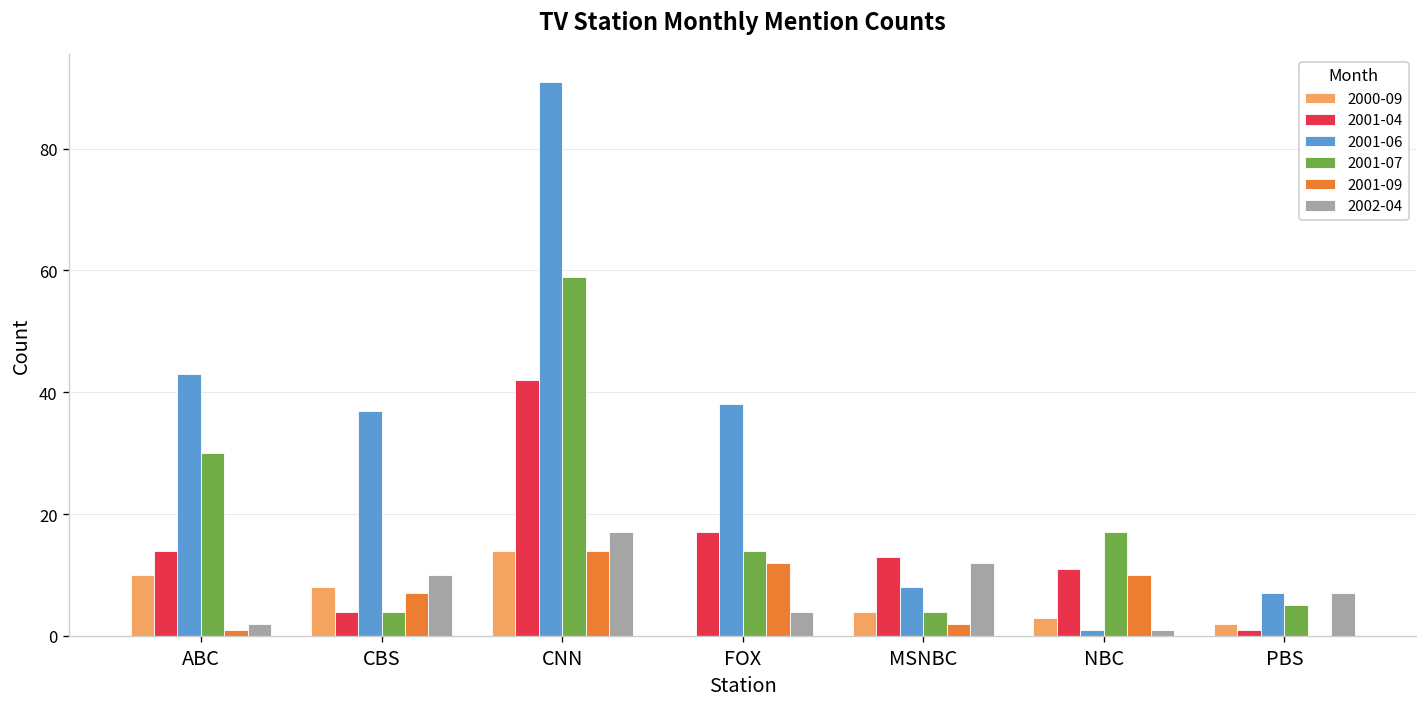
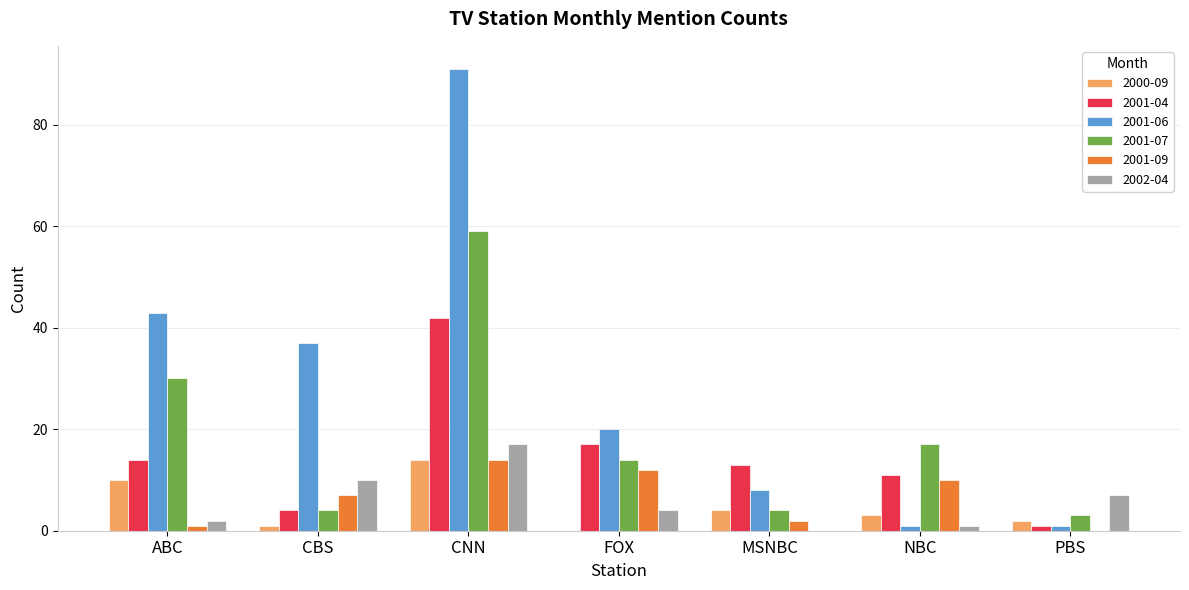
  {
    "2000-09": {
      "ABC": 10,
-     "CBS": 8,
+     "CBS": 1,
      "CNN": 14,
      "FOX": 0,
      "MSNBC": 4,
      "NBC": 3,
      "PBS": 2
    },
    "2001-04": {
      "ABC": 14,
      "CBS": 4,
      "CNN": 42,
      "FOX": 17,
      "MSNBC": 13,
      "NBC": 11,
      "PBS": 1
    },
    "2001-06": {
      "ABC": 43,
      "CBS": 37,
      "CNN": 91,
-     "FOX": 38,
+     "FOX": 20,
      "MSNBC": 8,
      "NBC": 1,
-     "PBS": 7
+     "PBS": 1
    },
    "2001-07": {
      "ABC": 30,
      "CBS": 4,
      "CNN": 59,
      "FOX": 14,
      "MSNBC": 4,
      "NBC": 17,
-     "PBS": 5
+     "PBS": 3
    },
    "2001-09": {
      "ABC": 1,
      "CBS": 7,
      "CNN": 14,
      "FOX": 12,
      "MSNBC": 2,
      "NBC": 10,
      "PBS": 0
    },
    "2002-04": {
      "ABC": 2,
      "CBS": 10,
      "CNN": 17,
      "FOX": 4,
-     "MSNBC": 12,
+     "MSNBC": 0,
      "NBC": 1,
      "PBS": 7
    }
  }
